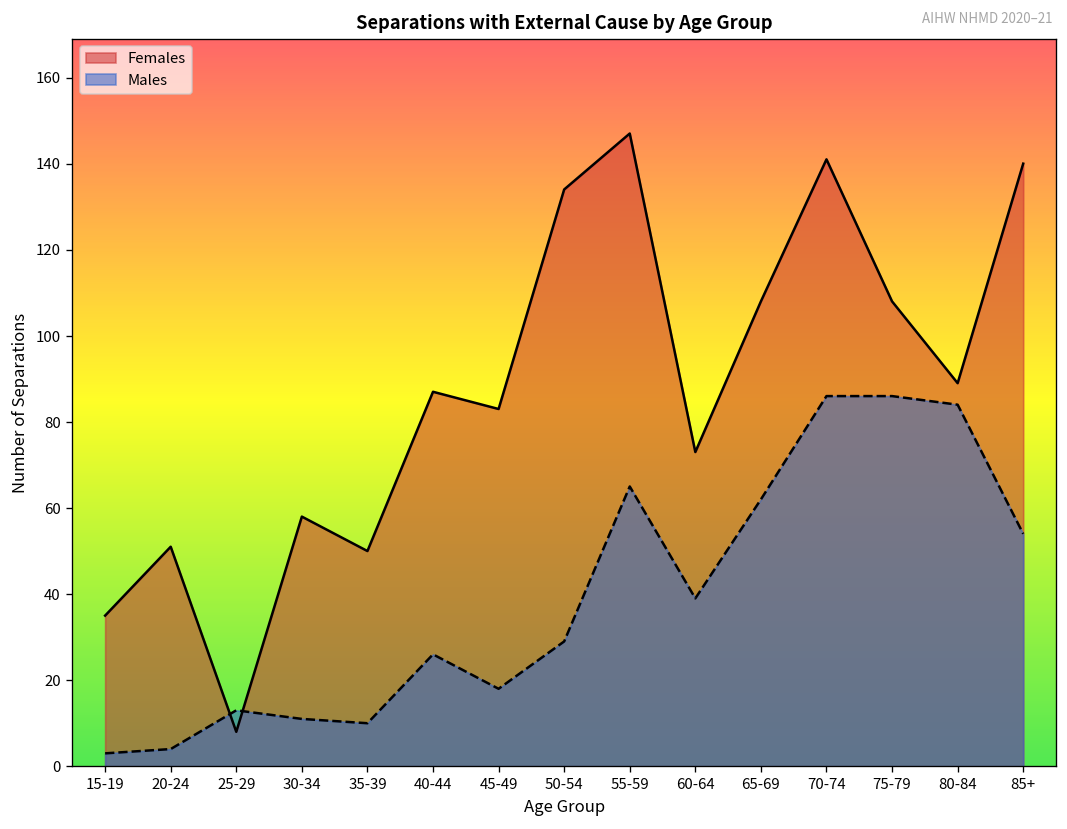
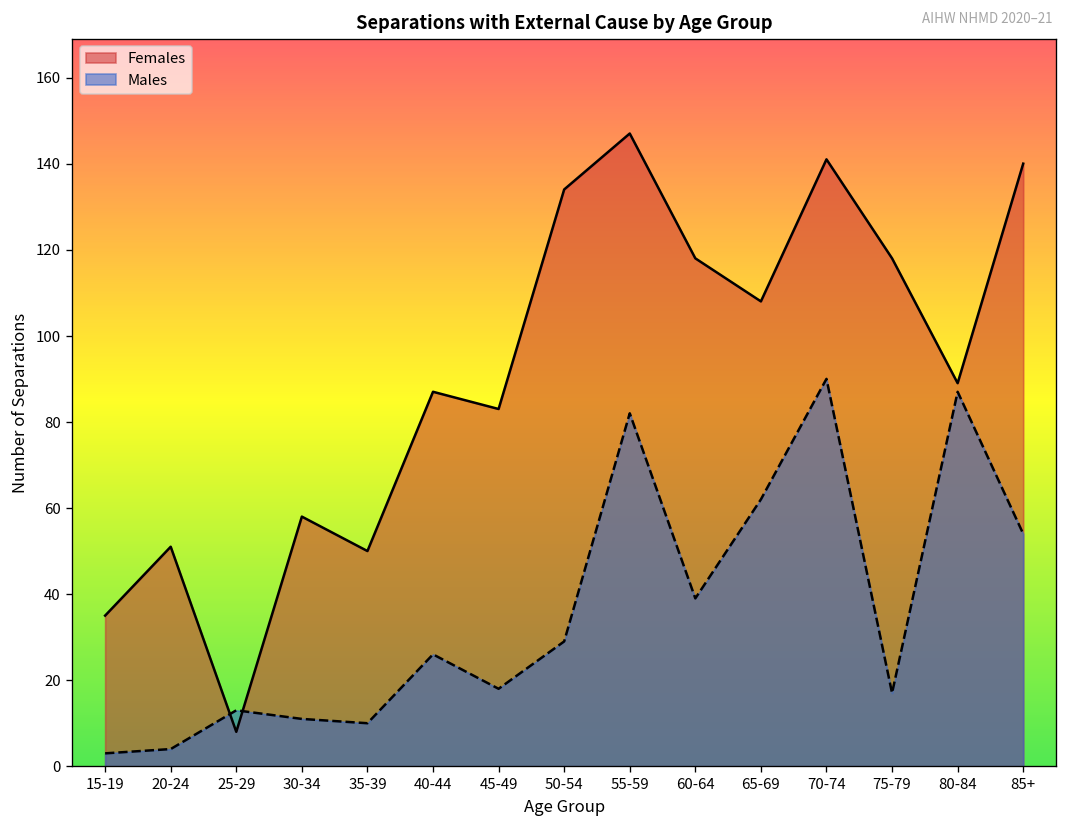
  {
    "Females": {
      "15-19": 35,
      "20-24": 51,
      "25-29": 8,
      "30-34": 58,
      "35-39": 50,
      "40-44": 87,
      "45-49": 83,
      "50-54": 134,
      "55-59": 147,
-     "60-64": 73,
+     "60-64": 118,
      "65-69": 108,
      "70-74": 141,
-     "75-79": 108,
+     "75-79": 118,
      "80-84": 89,
      "85+": 140
    },
    "Males": {
      "15-19": 3,
      "20-24": 4,
      "25-29": 13,
      "30-34": 11,
      "35-39": 10,
      "40-44": 26,
      "45-49": 18,
      "50-54": 29,
-     "55-59": 65,
+     "55-59": 82,
      "60-64": 39,
      "65-69": 62,
-     "70-74": 86,
-     "75-79": 86,
-     "80-84": 84,
+     "70-74": 90,
+     "75-79": 17,
+     "80-84": 87,
      "85+": 54
    }
  }
